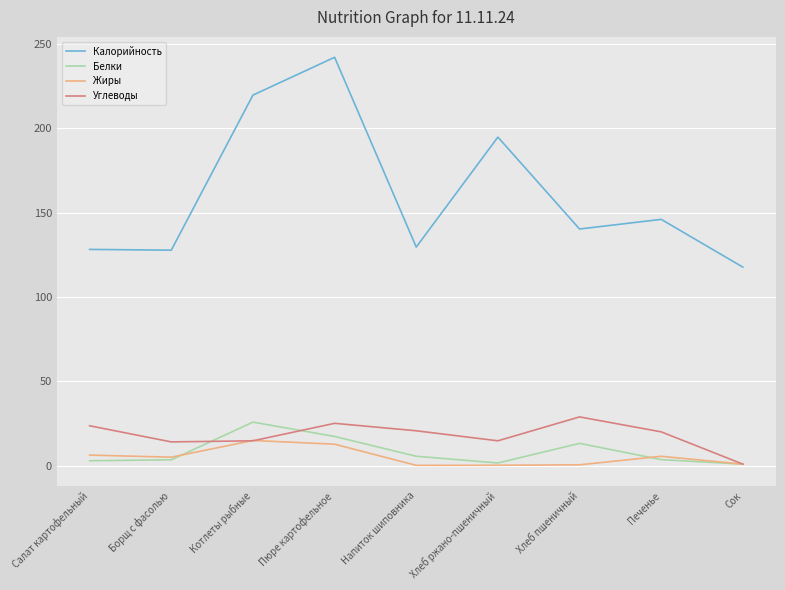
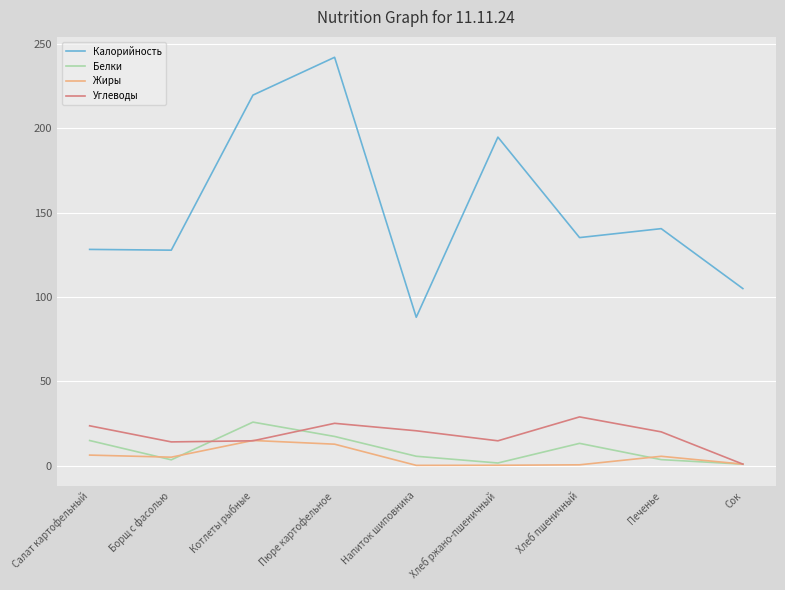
  {
    "Калорийность": {
      "Салат картофельный": 128,
      "Борщ с фасолью": 128,
      "Котлеты рыбные": 220,
      "Пюре картофельное": 242,
-     "Напиток шиповника": 130,
+     "Напиток шиповника": 88,
      "Хлеб ржано-пшеничный": 195,
-     "Хлеб пшеничный": 140,
-     "Печенье": 146,
-     "Сок": 118
+     "Хлеб пшеничный": 135,
+     "Печенье": 141,
+     "Сок": 105
    },
    "Белки": {
-     "Салат картофельный": 3,
+     "Салат картофельный": 15,
      "Борщ с фасолью": 4,
      "Котлеты рыбные": 26,
      "Пюре картофельное": 17,
      "Напиток шиповника": 6,
      "Хлеб пшеничный": 13,
      "Печенье": 4
    }
  }
